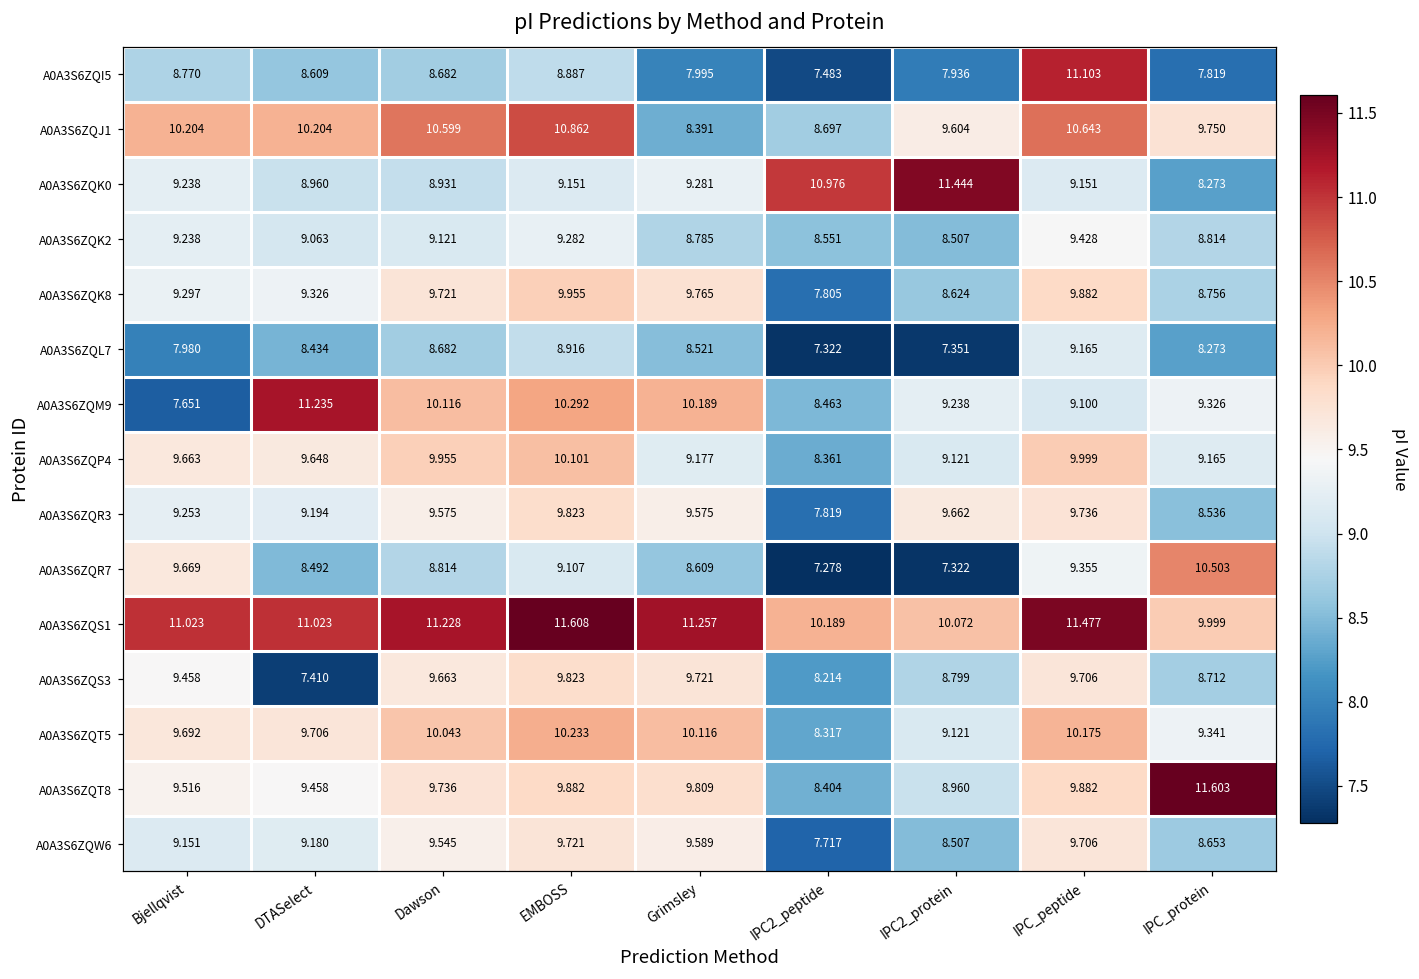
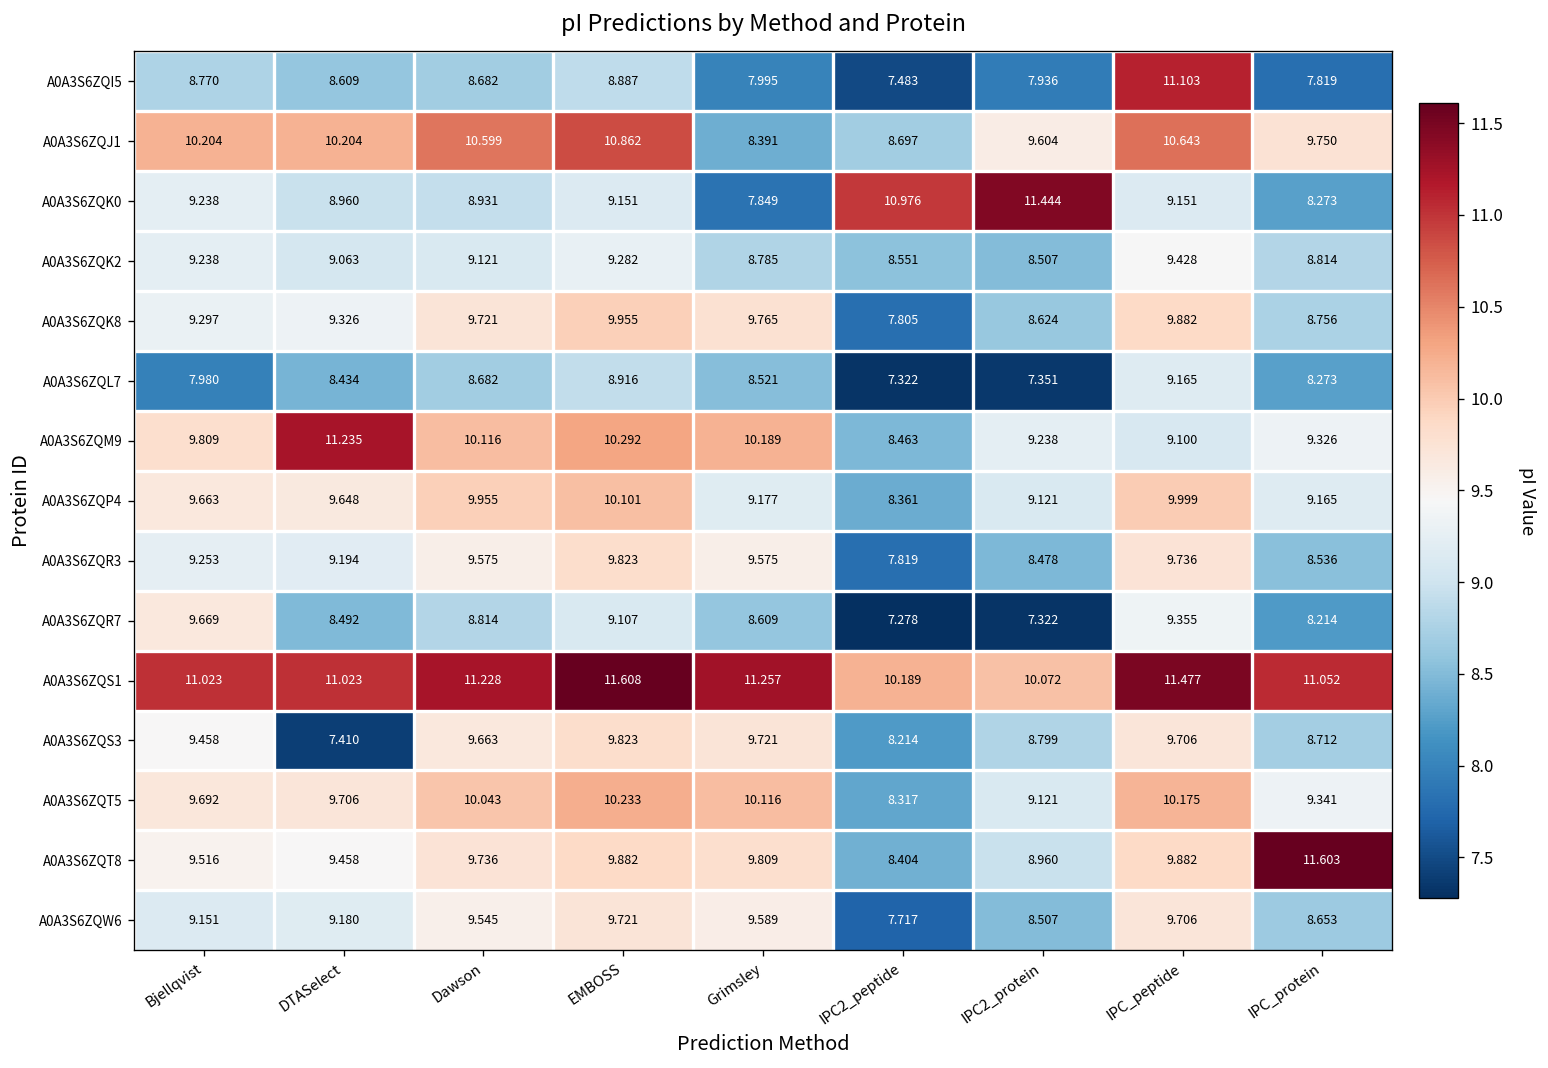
  {
    "A0A3S6ZQI5": {
      "Bjellqvist": 8.770,
      "DTASelect": 8.609,
      "Dawson": 8.682,
      "EMBOSS": 8.887,
      "Grimsley": 7.995,
      "IPC2_peptide": 7.483,
      "IPC2_protein": 7.936,
      "IPC_peptide": 11.103,
      "IPC_protein": 7.819
    },
    "A0A3S6ZQJ1": {
      "Bjellqvist": 10.204,
      "DTASelect": 10.204,
      "Dawson": 10.599,
      "EMBOSS": 10.862,
      "Grimsley": 8.391,
      "IPC2_peptide": 8.697,
      "IPC2_protein": 9.604,
      "IPC_peptide": 10.643,
      "IPC_protein": 9.750
    },
    "A0A3S6ZQK0": {
      "Bjellqvist": 9.238,
      "DTASelect": 8.960,
      "Dawson": 8.931,
      "EMBOSS": 9.151,
-     "Grimsley": 9.281,
+     "Grimsley": 7.849,
      "IPC2_peptide": 10.976,
      "IPC2_protein": 11.444,
      "IPC_peptide": 9.151,
      "IPC_protein": 8.273
    },
    "A0A3S6ZQK2": {
      "Bjellqvist": 9.238,
      "DTASelect": 9.063,
      "Dawson": 9.121,
      "EMBOSS": 9.282,
      "Grimsley": 8.785,
      "IPC2_peptide": 8.551,
      "IPC2_protein": 8.507,
      "IPC_peptide": 9.428,
      "IPC_protein": 8.814
    },
    "A0A3S6ZQK8": {
      "Bjellqvist": 9.297,
      "DTASelect": 9.326,
      "Dawson": 9.721,
      "EMBOSS": 9.955,
      "Grimsley": 9.765,
      "IPC2_peptide": 7.805,
      "IPC2_protein": 8.624,
      "IPC_peptide": 9.882,
      "IPC_protein": 8.756
    },
    "A0A3S6ZQL7": {
      "Bjellqvist": 7.980,
      "DTASelect": 8.434,
      "Dawson": 8.682,
      "EMBOSS": 8.916,
      "Grimsley": 8.521,
      "IPC2_peptide": 7.322,
      "IPC2_protein": 7.351,
      "IPC_peptide": 9.165,
      "IPC_protein": 8.273
    },
    "A0A3S6ZQM9": {
-     "Bjellqvist": 7.651,
+     "Bjellqvist": 9.809,
      "DTASelect": 11.235,
      "Dawson": 10.116,
      "EMBOSS": 10.292,
      "Grimsley": 10.189,
      "IPC2_peptide": 8.463,
      "IPC2_protein": 9.238,
      "IPC_peptide": 9.100,
      "IPC_protein": 9.326
    },
    "A0A3S6ZQP4": {
      "Bjellqvist": 9.663,
      "DTASelect": 9.648,
      "Dawson": 9.955,
      "EMBOSS": 10.101,
      "Grimsley": 9.177,
      "IPC2_peptide": 8.361,
      "IPC2_protein": 9.121,
      "IPC_peptide": 9.999,
      "IPC_protein": 9.165
    },
    "A0A3S6ZQR3": {
      "Bjellqvist": 9.253,
      "DTASelect": 9.194,
      "Dawson": 9.575,
      "EMBOSS": 9.823,
      "Grimsley": 9.575,
      "IPC2_peptide": 7.819,
-     "IPC2_protein": 9.662,
+     "IPC2_protein": 8.478,
      "IPC_peptide": 9.736,
      "IPC_protein": 8.536
    },
    "A0A3S6ZQR7": {
      "Bjellqvist": 9.669,
      "DTASelect": 8.492,
      "Dawson": 8.814,
      "EMBOSS": 9.107,
      "Grimsley": 8.609,
      "IPC2_peptide": 7.278,
      "IPC2_protein": 7.322,
      "IPC_peptide": 9.355,
-     "IPC_protein": 10.503
+     "IPC_protein": 8.214
    },
    "A0A3S6ZQS1": {
      "Bjellqvist": 11.023,
      "DTASelect": 11.023,
      "Dawson": 11.228,
      "EMBOSS": 11.608,
      "Grimsley": 11.257,
      "IPC2_peptide": 10.189,
      "IPC2_protein": 10.072,
      "IPC_peptide": 11.477,
-     "IPC_protein": 9.999
+     "IPC_protein": 11.052
    },
    "A0A3S6ZQS3": {
      "Bjellqvist": 9.458,
      "DTASelect": 7.410,
      "Dawson": 9.663,
      "EMBOSS": 9.823,
      "Grimsley": 9.721,
      "IPC2_peptide": 8.214,
      "IPC2_protein": 8.799,
      "IPC_peptide": 9.706,
      "IPC_protein": 8.712
    },
    "A0A3S6ZQT5": {
      "Bjellqvist": 9.692,
      "DTASelect": 9.706,
      "Dawson": 10.043,
      "EMBOSS": 10.233,
      "Grimsley": 10.116,
      "IPC2_peptide": 8.317,
      "IPC2_protein": 9.121,
      "IPC_peptide": 10.175,
      "IPC_protein": 9.341
    },
    "A0A3S6ZQT8": {
      "Bjellqvist": 9.516,
      "DTASelect": 9.458,
      "Dawson": 9.736,
      "EMBOSS": 9.882,
      "Grimsley": 9.809,
      "IPC2_peptide": 8.404,
      "IPC2_protein": 8.960,
      "IPC_peptide": 9.882,
      "IPC_protein": 11.603
    },
    "A0A3S6ZQW6": {
      "Bjellqvist": 9.151,
      "DTASelect": 9.180,
      "Dawson": 9.545,
      "EMBOSS": 9.721,
      "Grimsley": 9.589,
      "IPC2_peptide": 7.717,
      "IPC2_protein": 8.507,
      "IPC_peptide": 9.706,
      "IPC_protein": 8.653
    }
  }
